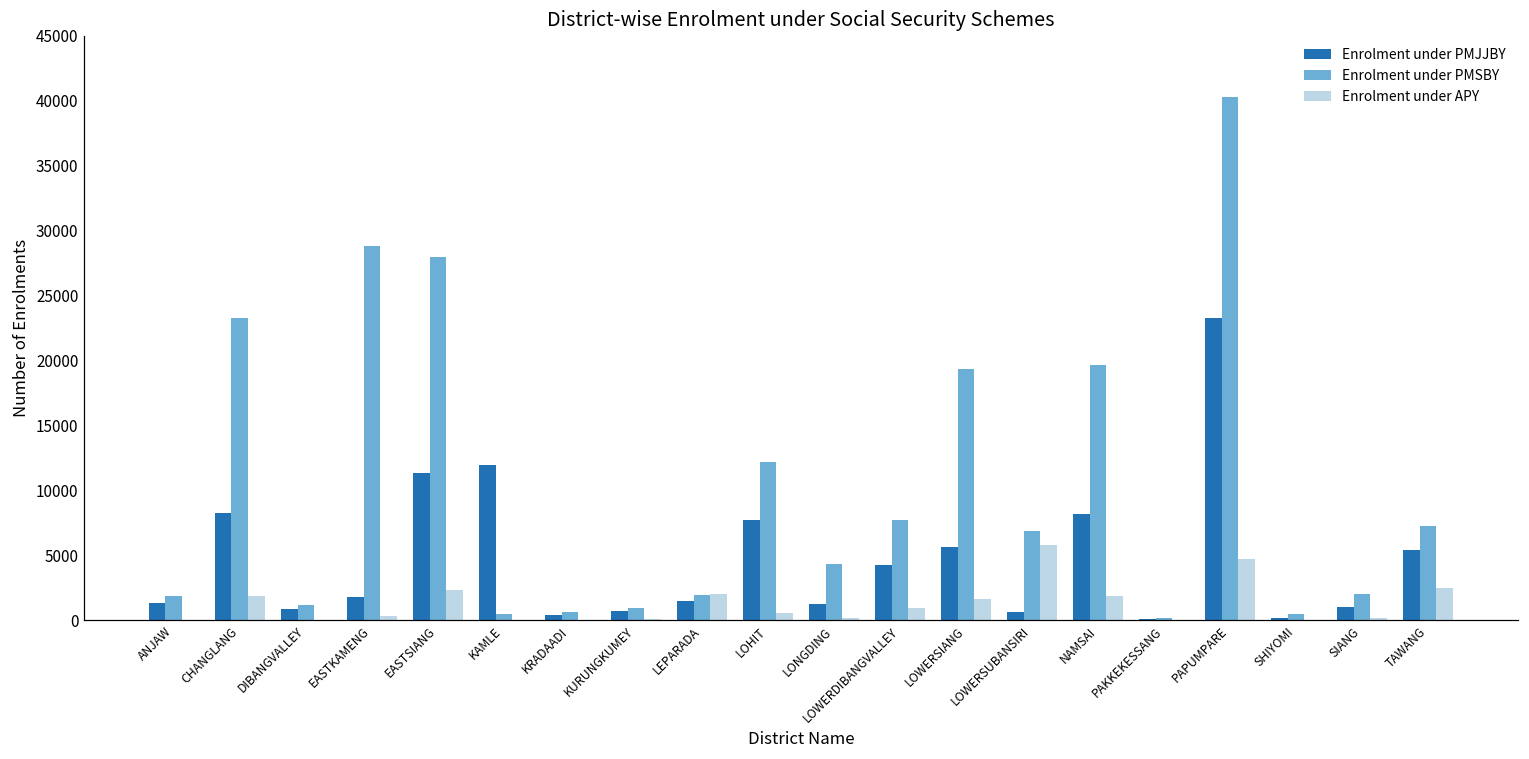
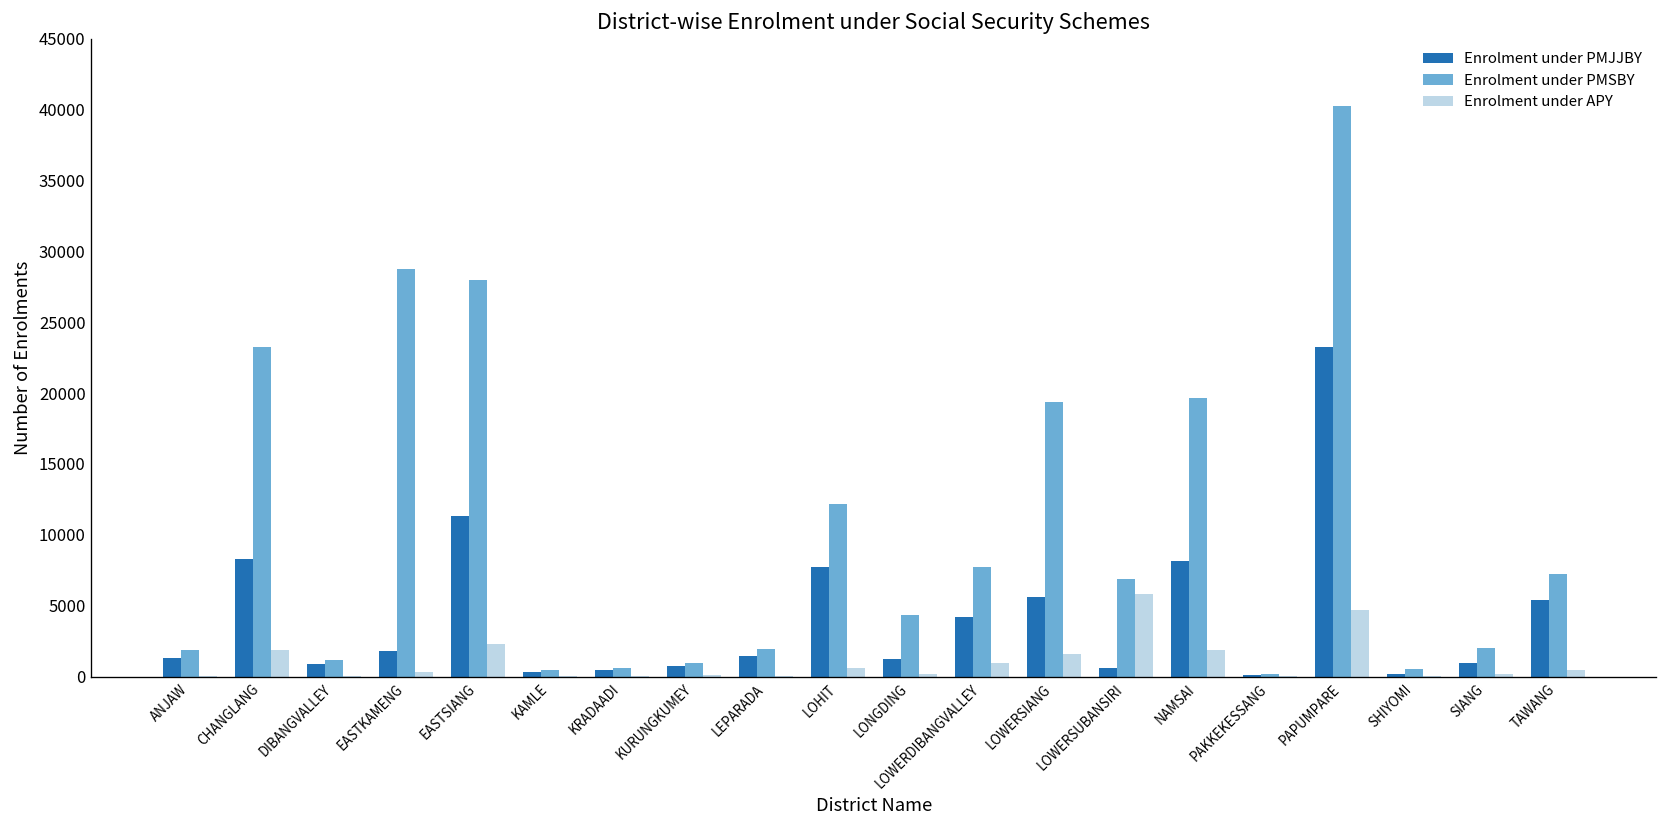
  {
    "Enrolment under PMJJBY": {
      "ANJAW": 1300,
      "CHANGLANG": 8300,
      "DIBANGVALLEY": 900,
      "EASTKAMENG": 1800,
      "EASTSIANG": 11300,
-     "KAMLE": 12000,
+     "KAMLE": 300,
      "KRADAADI": 400,
      "KURUNGKUMEY": 700,
      "LEPARADA": 1500,
      "LOHIT": 7700,
      "LONGDING": 1300,
      "LOWERDIBANGVALLEY": 4200,
      "LOWERSIANG": 5600,
      "LOWERSUBANSIRI": 600,
      "NAMSAI": 8200,
      "PAPUMPARE": 23200,
      "SIANG": 1000,
      "TAWANG": 5400
    },
    "Enrolment under PMSBY": {
      "ANJAW": 1900,
      "CHANGLANG": 23200,
      "DIBANGVALLEY": 1100,
      "EASTKAMENG": 28800,
      "EASTSIANG": 28000,
      "KAMLE": 500,
      "KRADAADI": 600,
      "KURUNGKUMEY": 1000,
      "LEPARADA": 2000,
      "LOHIT": 12200,
      "LONGDING": 4300,
      "LOWERDIBANGVALLEY": 7700,
      "LOWERSIANG": 19300,
      "LOWERSUBANSIRI": 6800,
      "NAMSAI": 19600,
      "PAPUMPARE": 40300,
      "SHIYOMI": 500,
      "SIANG": 2000,
      "TAWANG": 7200
    },
    "Enrolment under APY": {
      "CHANGLANG": 1800,
      "EASTKAMENG": 300,
      "EASTSIANG": 2300,
-     "LEPARADA": 2000,
+     "LEPARADA": 100,
      "LOHIT": 600,
      "LOWERDIBANGVALLEY": 900,
      "LOWERSIANG": 1600,
      "LOWERSUBANSIRI": 5800,
      "NAMSAI": 1900,
      "PAPUMPARE": 4700,
-     "TAWANG": 2500
+     "TAWANG": 400
    }
  }
